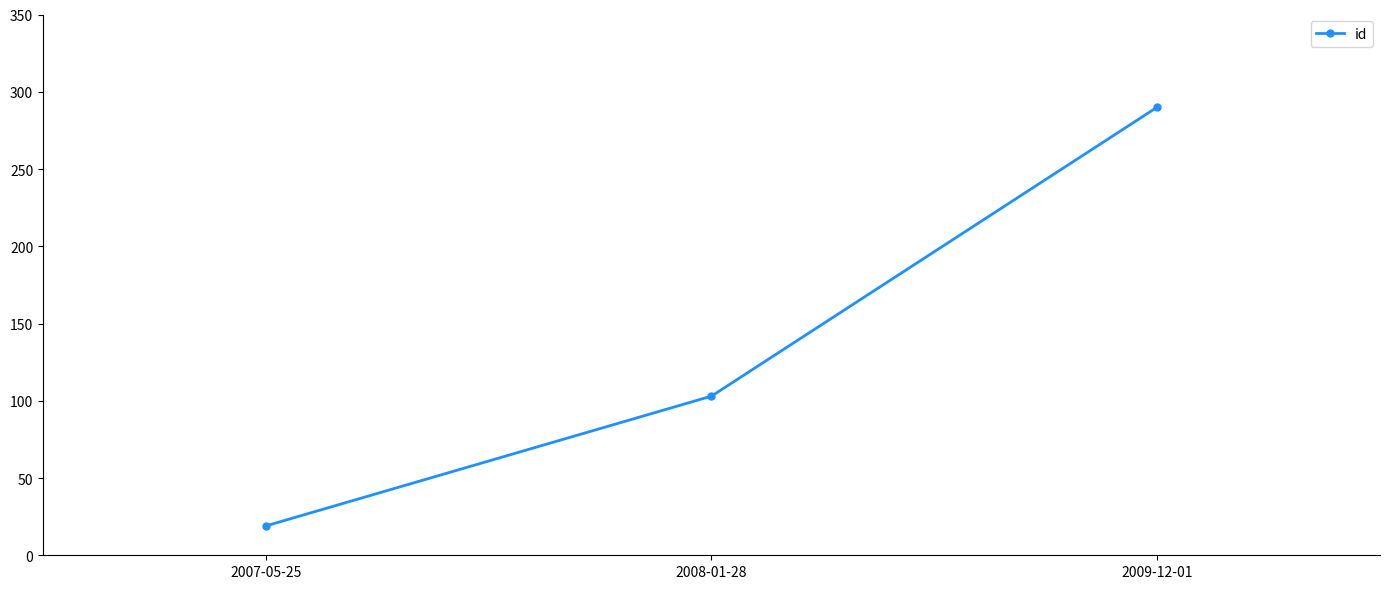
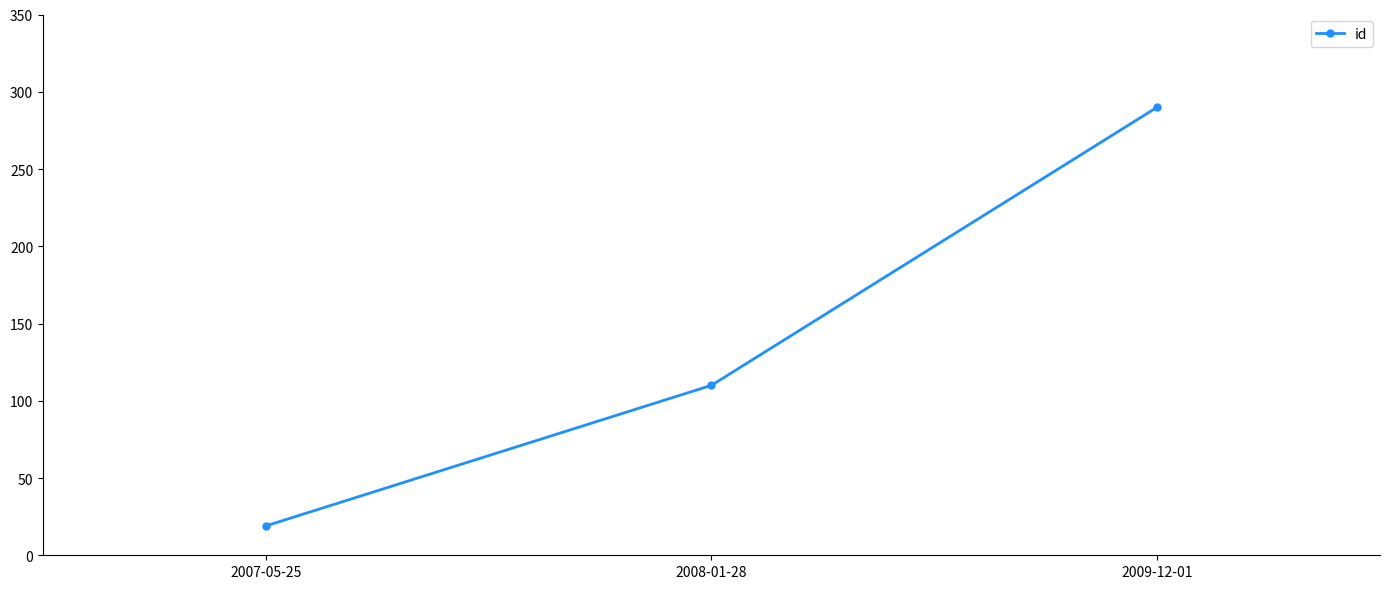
  {
    "2007-05-25": 19,
-   "2008-01-28": 103,
+   "2008-01-28": 110,
    "2009-12-01": 290
  }
